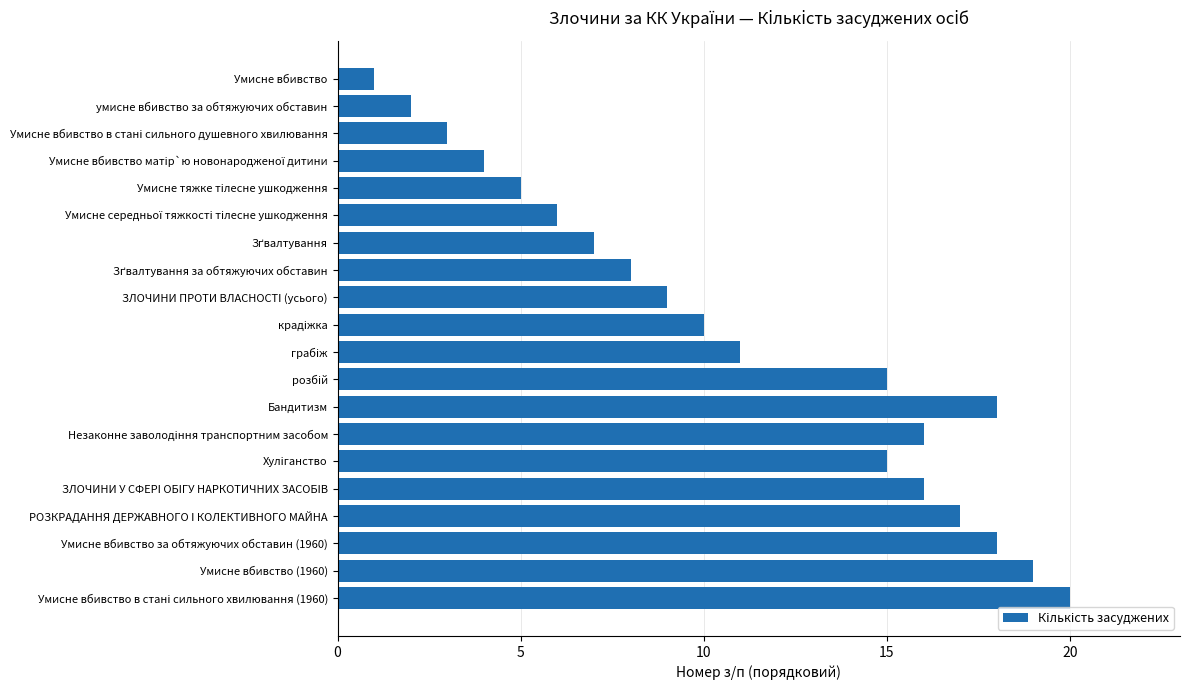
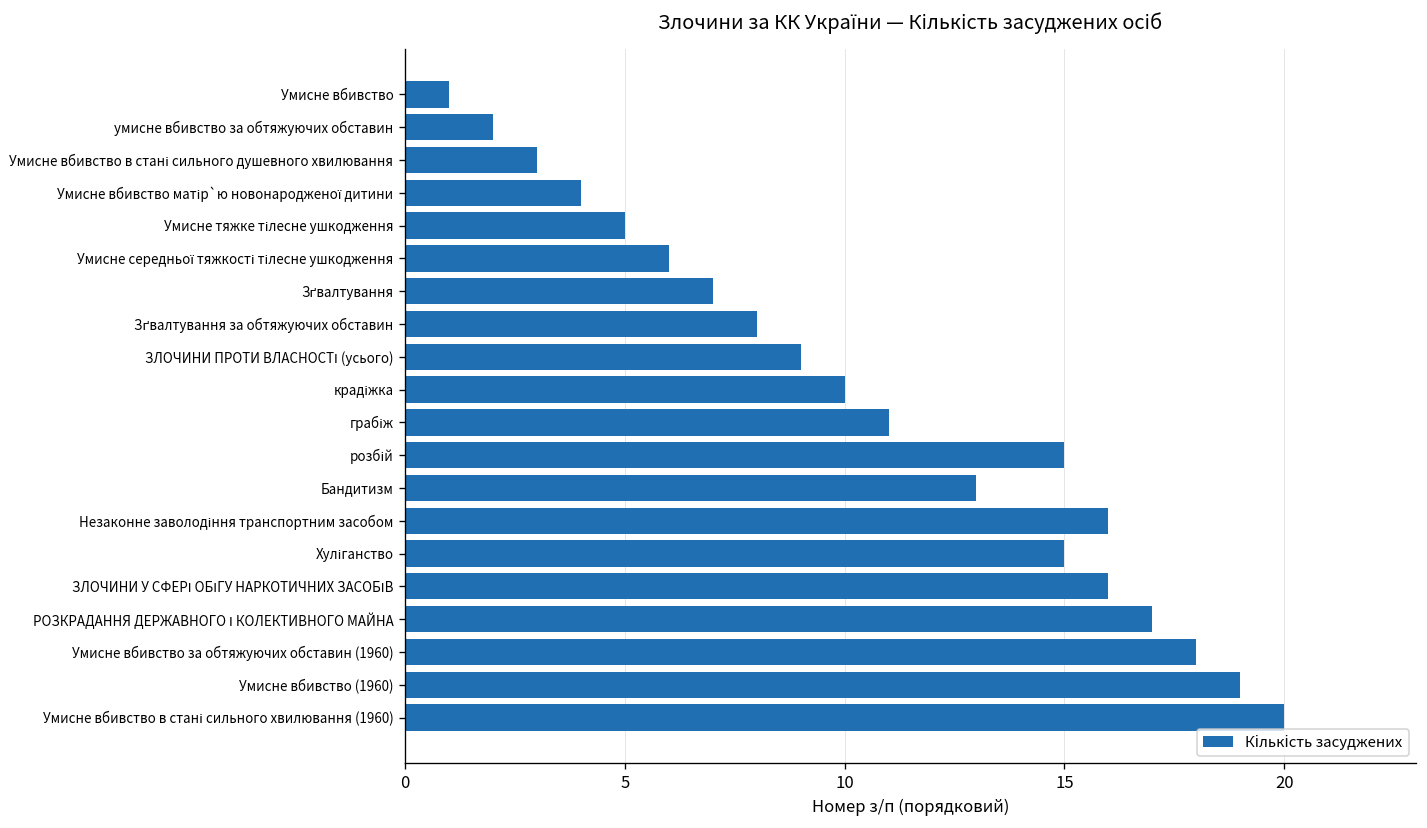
  {
    "Умисне вбивство": 1,
    "умисне вбивство за обтяжуючих обставин": 2,
    "Умисне вбивство в стані сильного душевного хвилювання": 3,
    "Умисне вбивство матір`ю новонародженої дитини": 4,
    "Умисне тяжке тілесне ушкодження": 5,
    "Умисне середньої тяжкості тілесне ушкодження": 6,
    "Зґвалтування": 7,
    "Зґвалтування за обтяжуючих обставин": 8,
    "ЗЛОЧИНИ ПРОТИ ВЛАСНОСТІ (усього)": 9,
    "крадіжка": 10,
    "грабіж": 11,
    "розбій": 15,
-   "Бандитизм": 18,
+   "Бандитизм": 13,
    "Незаконне заволодіння транспортним засобом": 16,
    "Хуліганство": 15,
    "ЗЛОЧИНИ У СФЕРІ ОБІГУ НАРКОТИЧНИХ ЗАСОБІВ": 16,
    "РОЗКРАДАННЯ ДЕРЖАВНОГО І КОЛЕКТИВНОГО МАЙНА": 17,
    "Умисне вбивство за обтяжуючих обставин (1960)": 18,
    "Умисне вбивство (1960)": 19,
    "Умисне вбивство в стані сильного хвилювання (1960)": 20
  }
